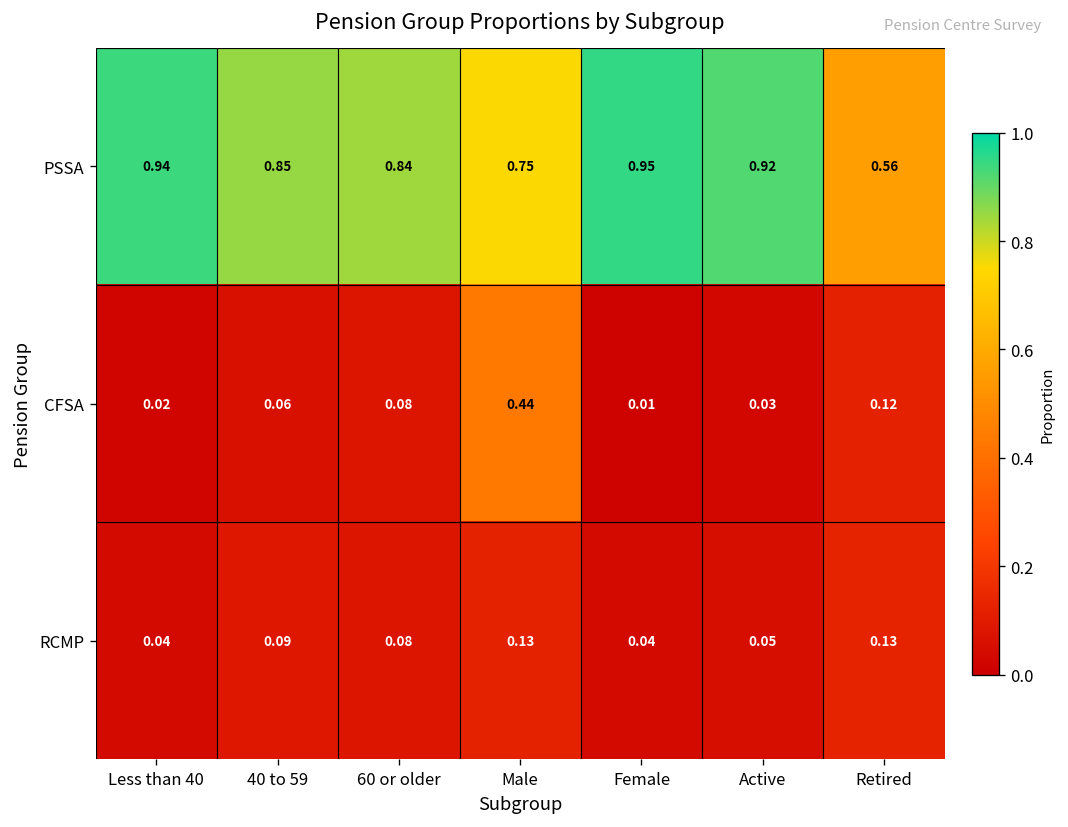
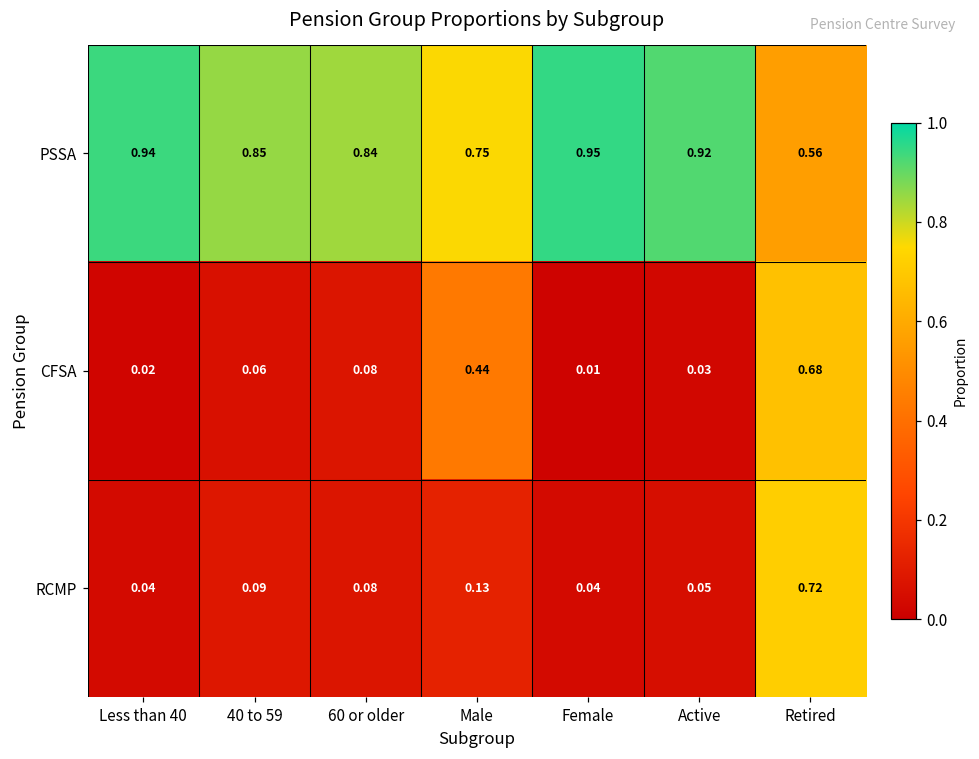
  {
    "PSSA": {
      "Less than 40": 0.94,
      "40 to 59": 0.85,
      "60 or older": 0.84,
      "Male": 0.75,
      "Female": 0.95,
      "Active": 0.92,
      "Retired": 0.56
    },
    "CFSA": {
      "Less than 40": 0.02,
      "40 to 59": 0.06,
      "60 or older": 0.08,
      "Male": 0.44,
      "Female": 0.01,
      "Active": 0.03,
-     "Retired": 0.12
+     "Retired": 0.68
    },
    "RCMP": {
      "Less than 40": 0.04,
      "40 to 59": 0.09,
      "60 or older": 0.08,
      "Male": 0.13,
      "Female": 0.04,
      "Active": 0.05,
-     "Retired": 0.13
+     "Retired": 0.72
    }
  }
